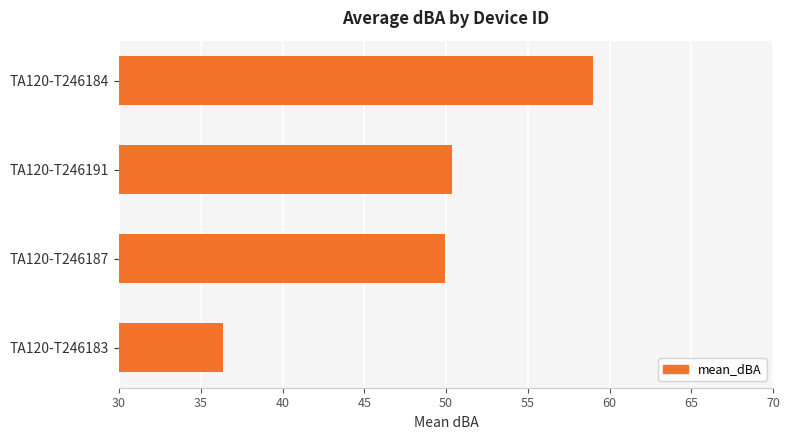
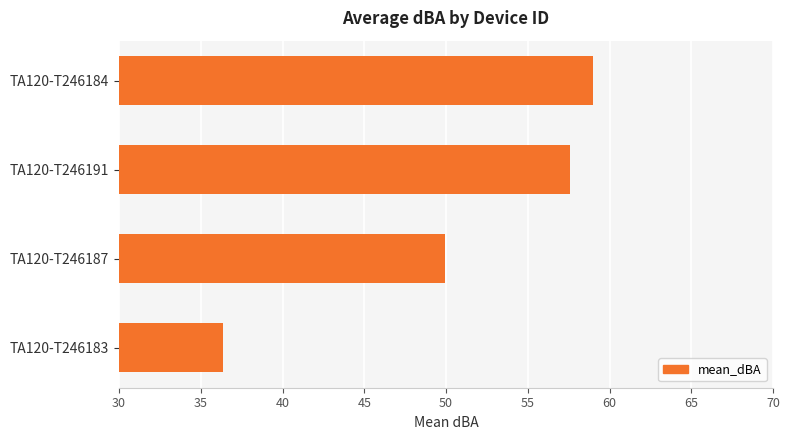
  {
    "TA120-T246184": 59.0,
-   "TA120-T246191": 50.4,
+   "TA120-T246191": 57.6,
    "TA120-T246187": 49.9,
    "TA120-T246183": 36.4
  }
